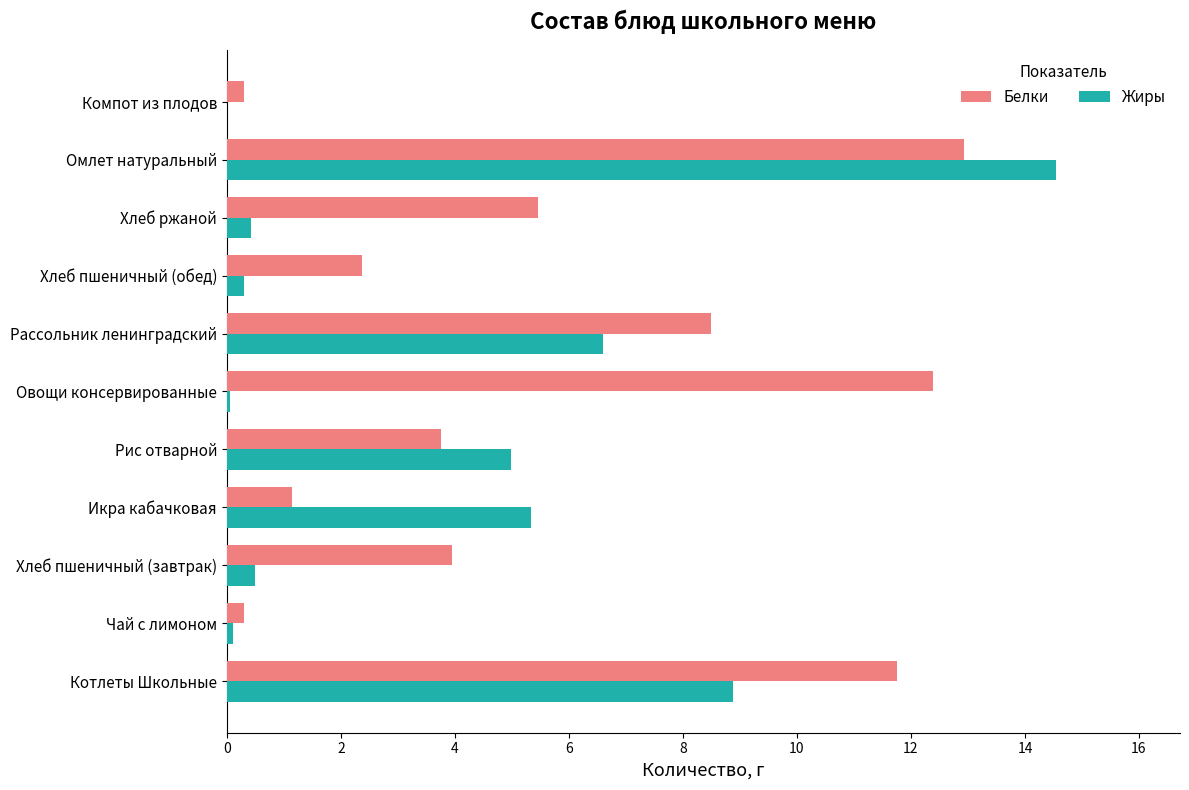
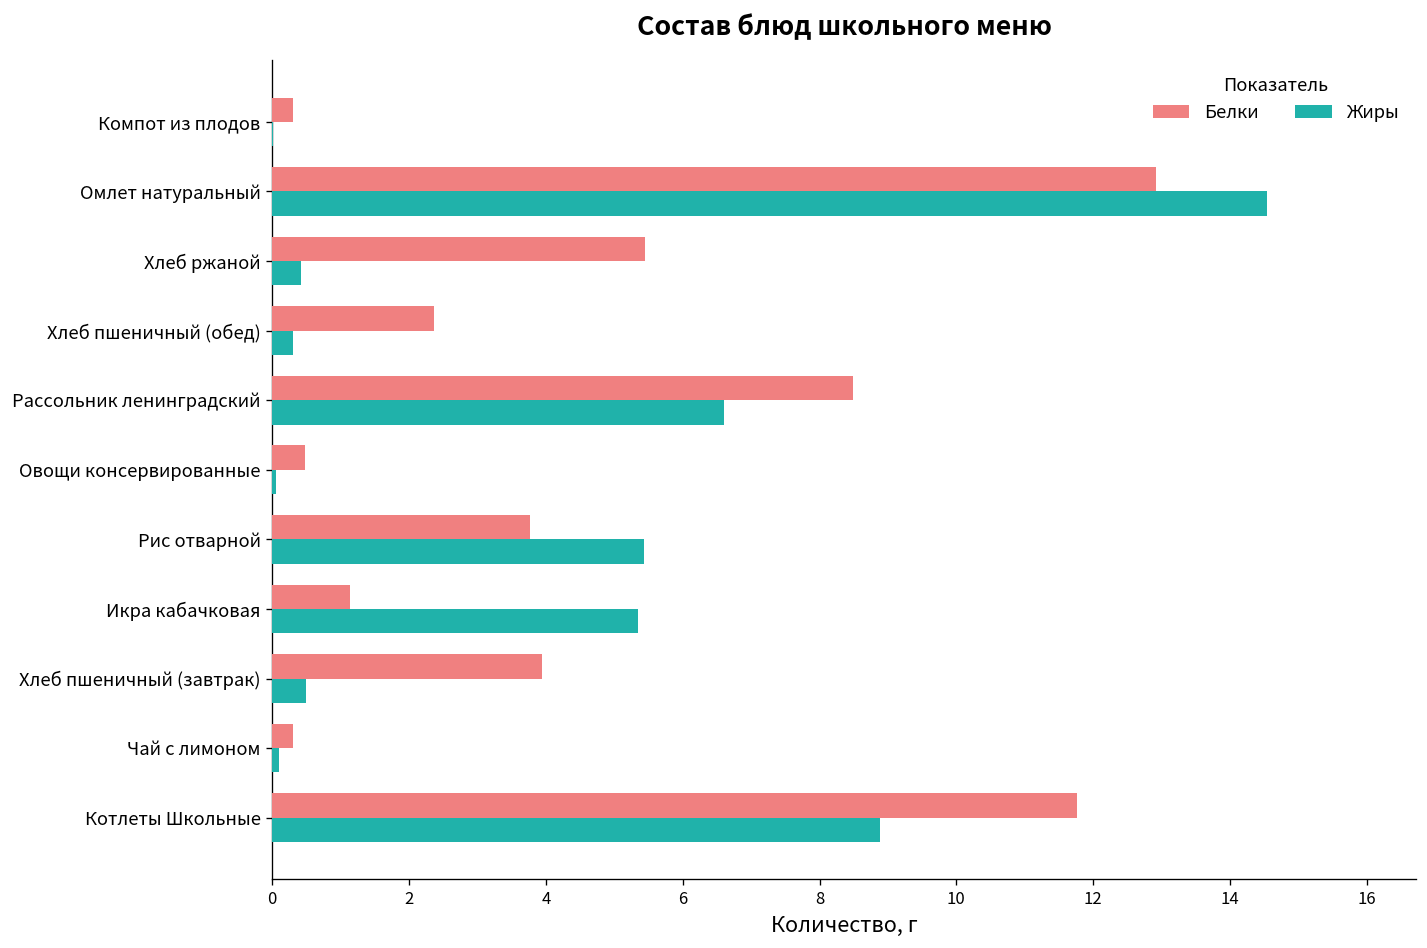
  {
    "Белки": {
      "Компот из плодов": 0.3,
      "Омлет натуральный": 12.9,
      "Хлеб ржаной": 5.5,
      "Хлеб пшеничный (обед)": 2.4,
      "Рассольник ленинградский": 8.5,
-     "Овощи консервированные": 12.4,
+     "Овощи консервированные": 0.5,
      "Рис отварной": 3.8,
      "Икра кабачковая": 1.1,
      "Хлеб пшеничный (завтрак)": 4.0,
      "Чай с лимоном": 0.3,
      "Котлеты Школьные": 11.8
    },
    "Жиры": {
      "Омлет натуральный": 14.5,
      "Хлеб ржаной": 0.4,
      "Хлеб пшеничный (обед)": 0.3,
      "Рассольник ленинградский": 6.6,
      "Овощи консервированные": 0.1,
-     "Рис отварной": 5.0,
+     "Рис отварной": 5.4,
      "Икра кабачковая": 5.3,
      "Хлеб пшеничный (завтрак)": 0.5,
      "Чай с лимоном": 0.1,
      "Котлеты Школьные": 8.9
    }
  }
